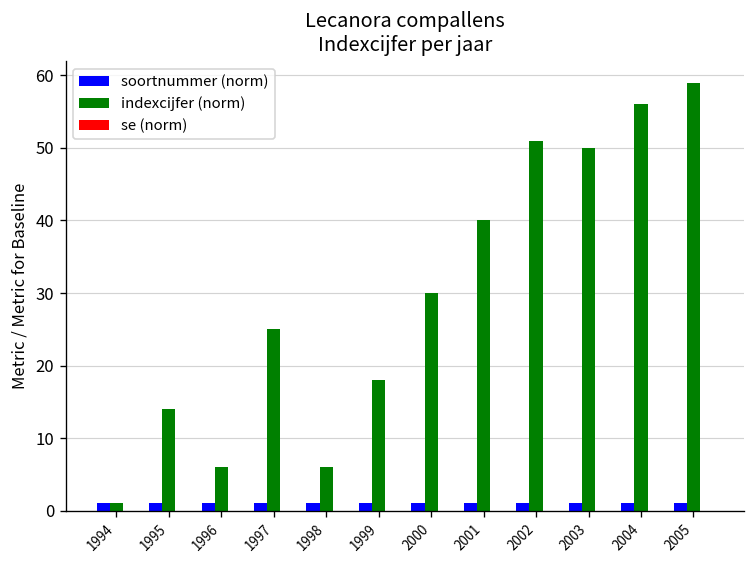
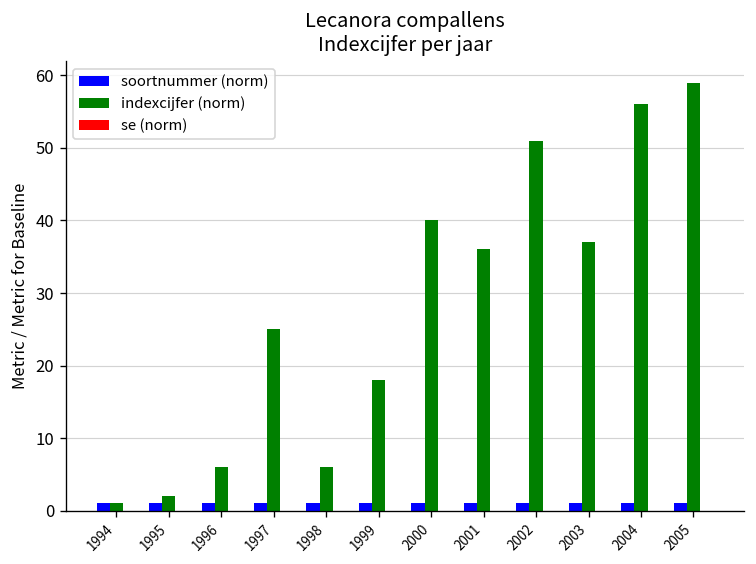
  {
    "soortnummer (norm)": {
      "1994": 1,
      "1995": 1,
      "1996": 1,
      "1997": 1,
      "1998": 1,
      "1999": 1,
      "2000": 1,
      "2001": 1,
      "2002": 1,
      "2003": 1,
      "2004": 1,
      "2005": 1
    },
    "indexcijfer (norm)": {
      "1994": 1,
-     "1995": 14,
+     "1995": 2,
      "1996": 6,
      "1997": 25,
      "1998": 6,
      "1999": 18,
-     "2000": 30,
-     "2001": 40,
+     "2000": 40,
+     "2001": 36,
      "2002": 51,
-     "2003": 50,
+     "2003": 37,
      "2004": 56,
      "2005": 59
    },
    "se (norm)": {
      "1994": 0,
      "1995": 0,
      "1996": 0,
      "1997": 0,
      "1998": 0,
      "1999": 0,
      "2000": 0,
      "2001": 0,
      "2002": 0,
      "2003": 0,
      "2004": 0,
      "2005": 0
    }
  }
